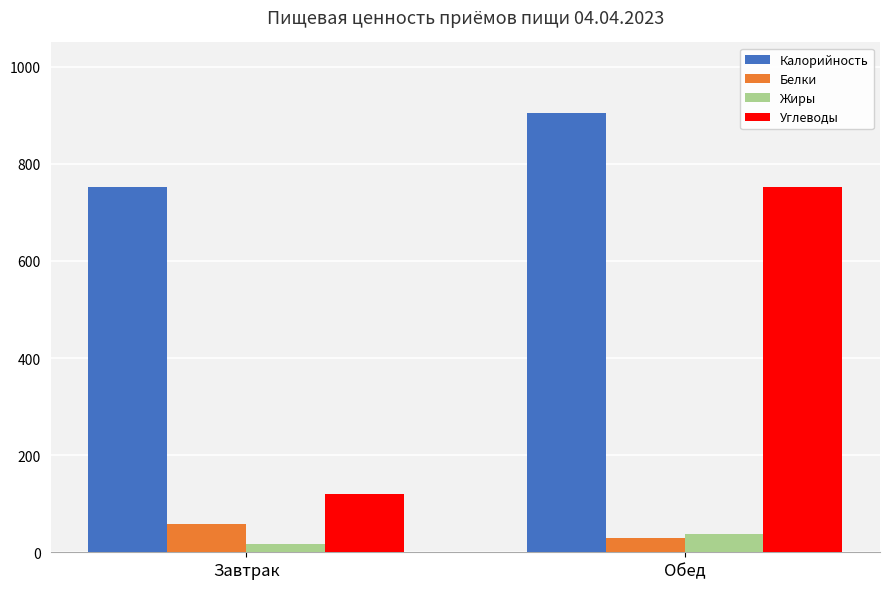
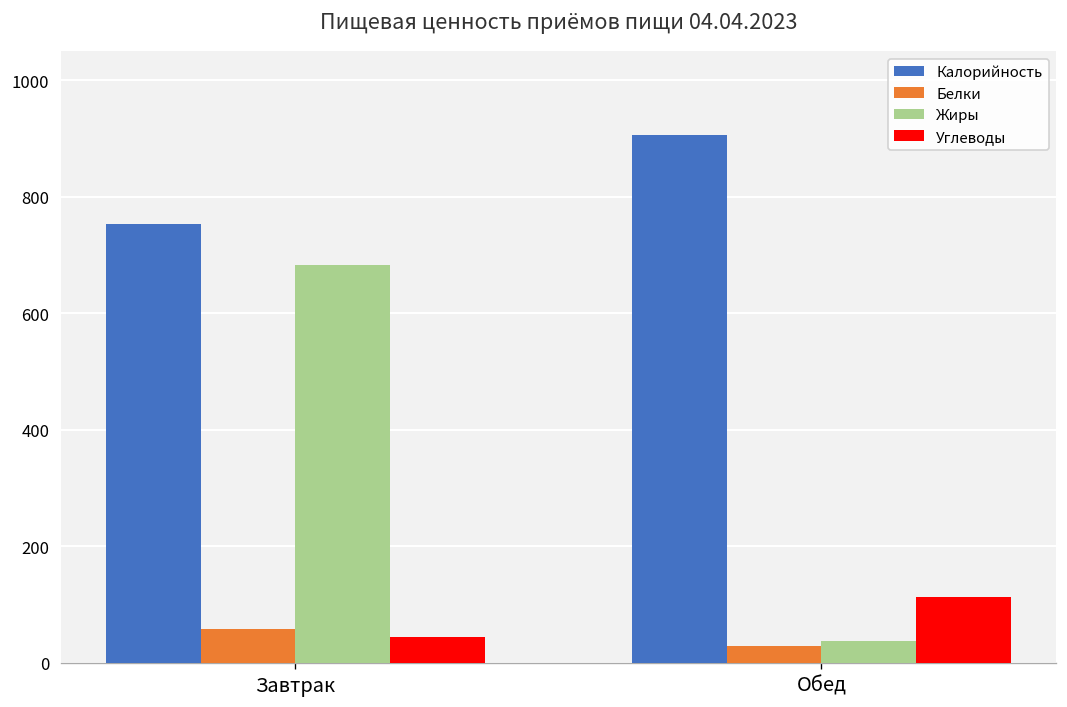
  {
    "Калорийность": {
      "Завтрак": 750,
      "Обед": 910
    },
    "Белки": {
      "Завтрак": 60,
      "Обед": 30
    },
    "Жиры": {
-     "Завтрак": 20,
+     "Завтрак": 680,
      "Обед": 40
    },
    "Углеводы": {
-     "Завтрак": 120,
-     "Обед": 750
+     "Завтрак": 40,
+     "Обед": 110
    }
  }
